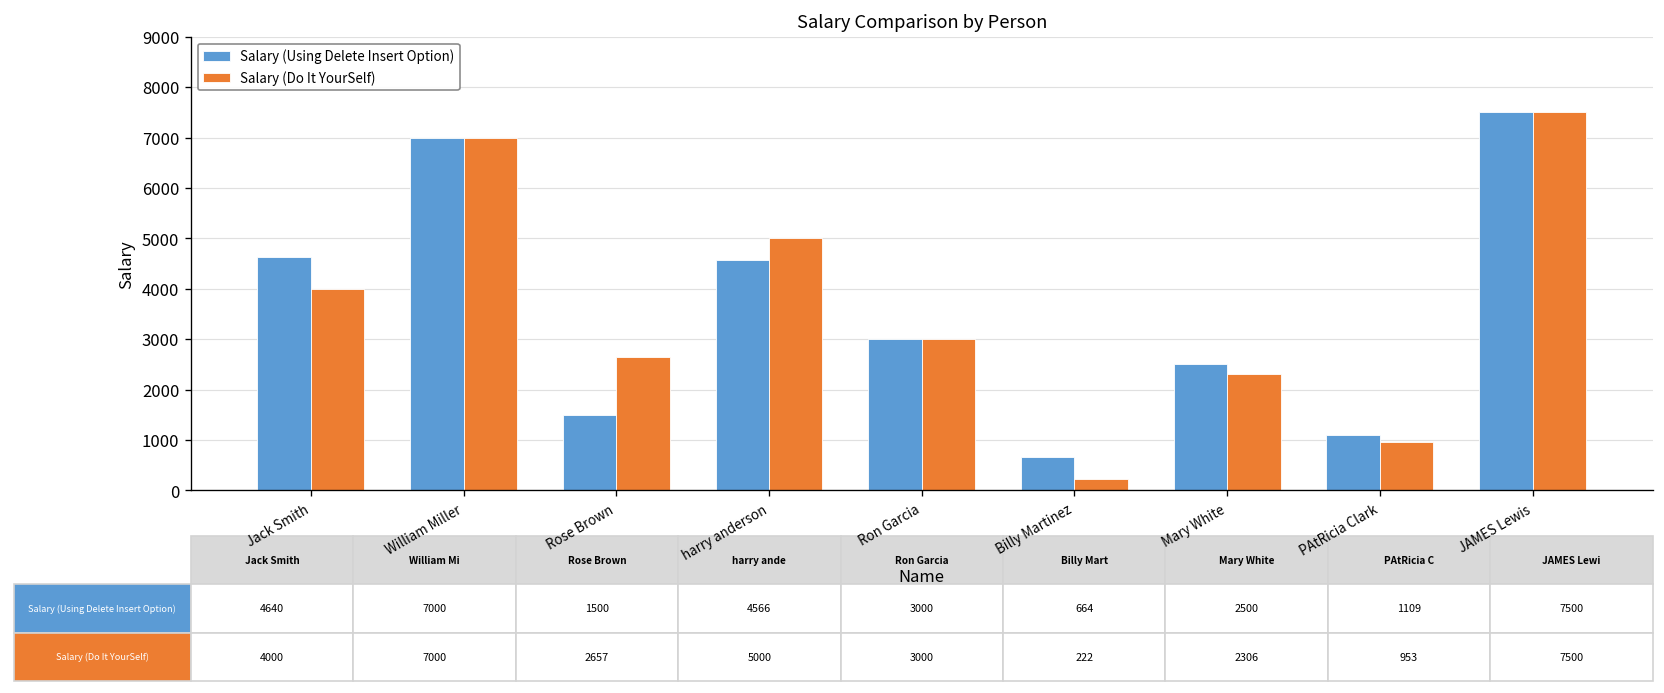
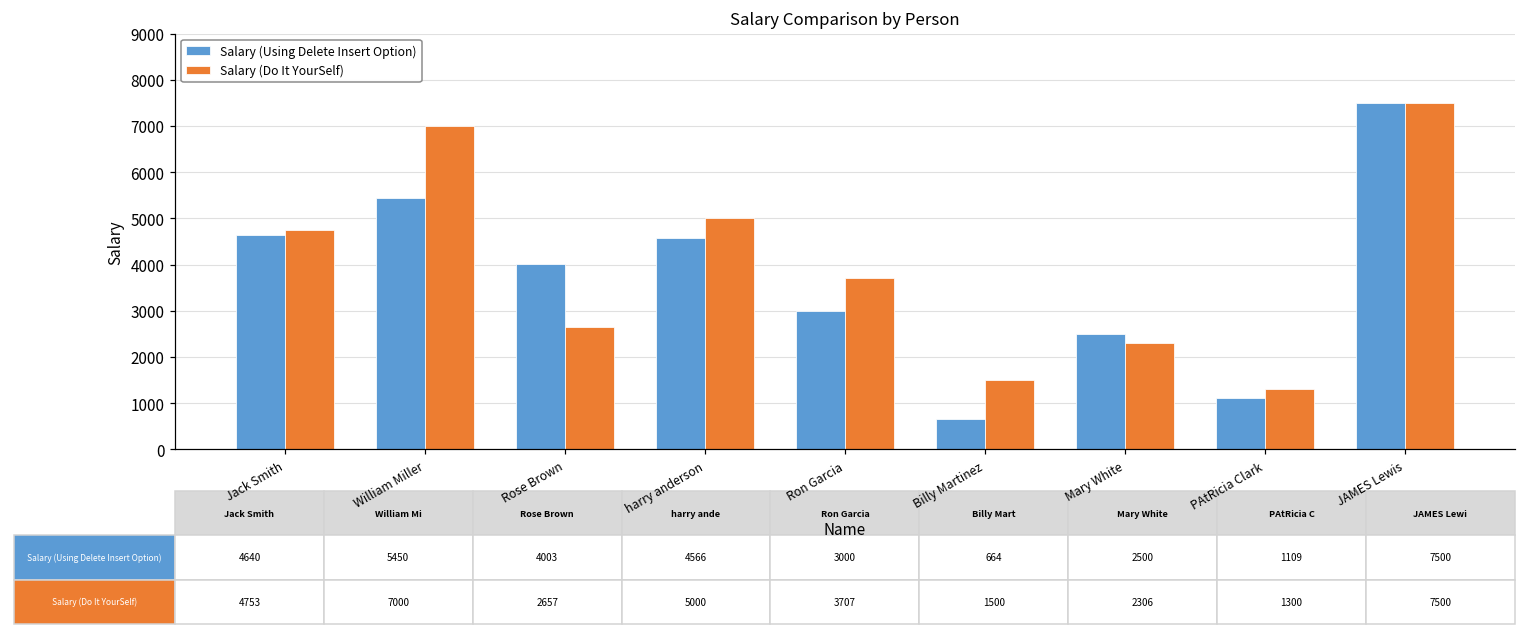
  {
    "Salary (Using Delete Insert Option)": {
-     "William Miller": 7000,
-     "Rose Brown": 1500
+     "William Miller": 5450,
+     "Rose Brown": 4003
    },
    "Salary (Do It YourSelf)": {
-     "Jack Smith": 4000,
-     "Ron Garcia": 3000,
-     "Billy Martinez": 222,
-     "PAtRicia Clark": 953
+     "Jack Smith": 4753,
+     "Ron Garcia": 3707,
+     "Billy Martinez": 1500,
+     "PAtRicia Clark": 1300
    }
  }
